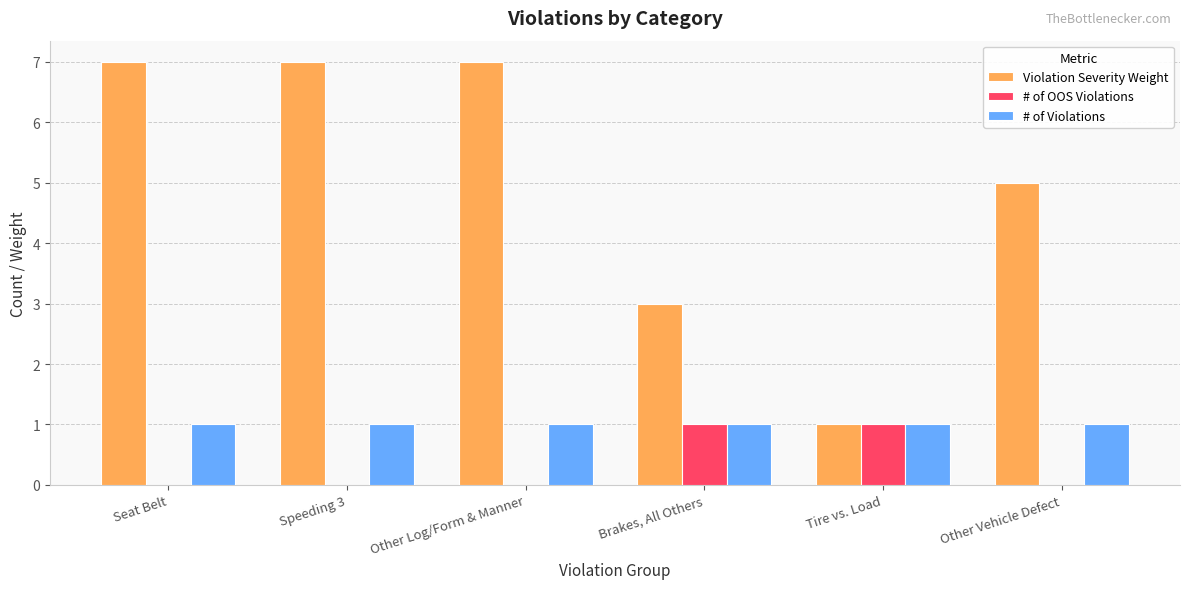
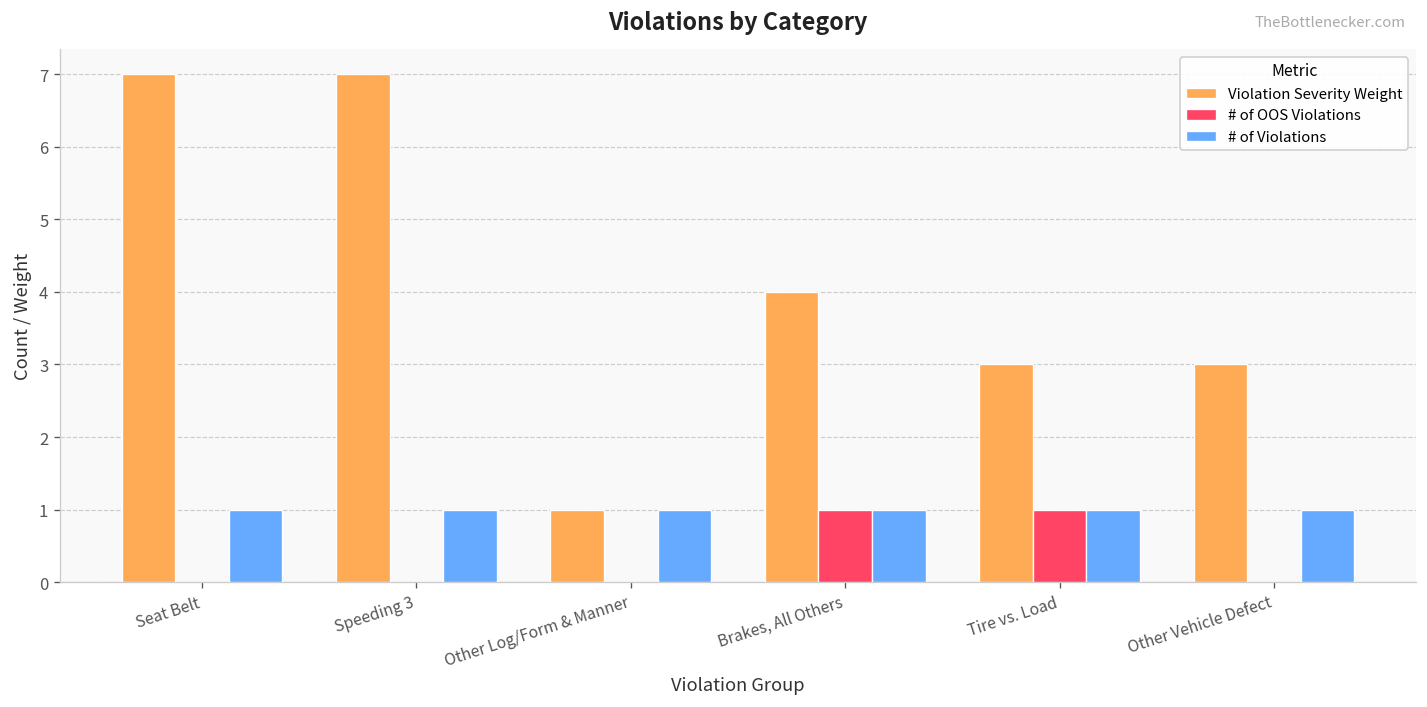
  {
    "Violation Severity Weight": {
      "Seat Belt": 7,
      "Speeding 3": 7,
-     "Other Log/Form & Manner": 7,
-     "Brakes, All Others": 3,
-     "Tire vs. Load": 1,
-     "Other Vehicle Defect": 5
+     "Other Log/Form & Manner": 1,
+     "Brakes, All Others": 4,
+     "Tire vs. Load": 3,
+     "Other Vehicle Defect": 3
    },
    "# of OOS Violations": {
      "Seat Belt": 0,
      "Speeding 3": 0,
      "Other Log/Form & Manner": 0,
      "Brakes, All Others": 1,
      "Tire vs. Load": 1,
      "Other Vehicle Defect": 0
    },
    "# of Violations": {
      "Seat Belt": 1,
      "Speeding 3": 1,
      "Other Log/Form & Manner": 1,
      "Brakes, All Others": 1,
      "Tire vs. Load": 1,
      "Other Vehicle Defect": 1
    }
  }
